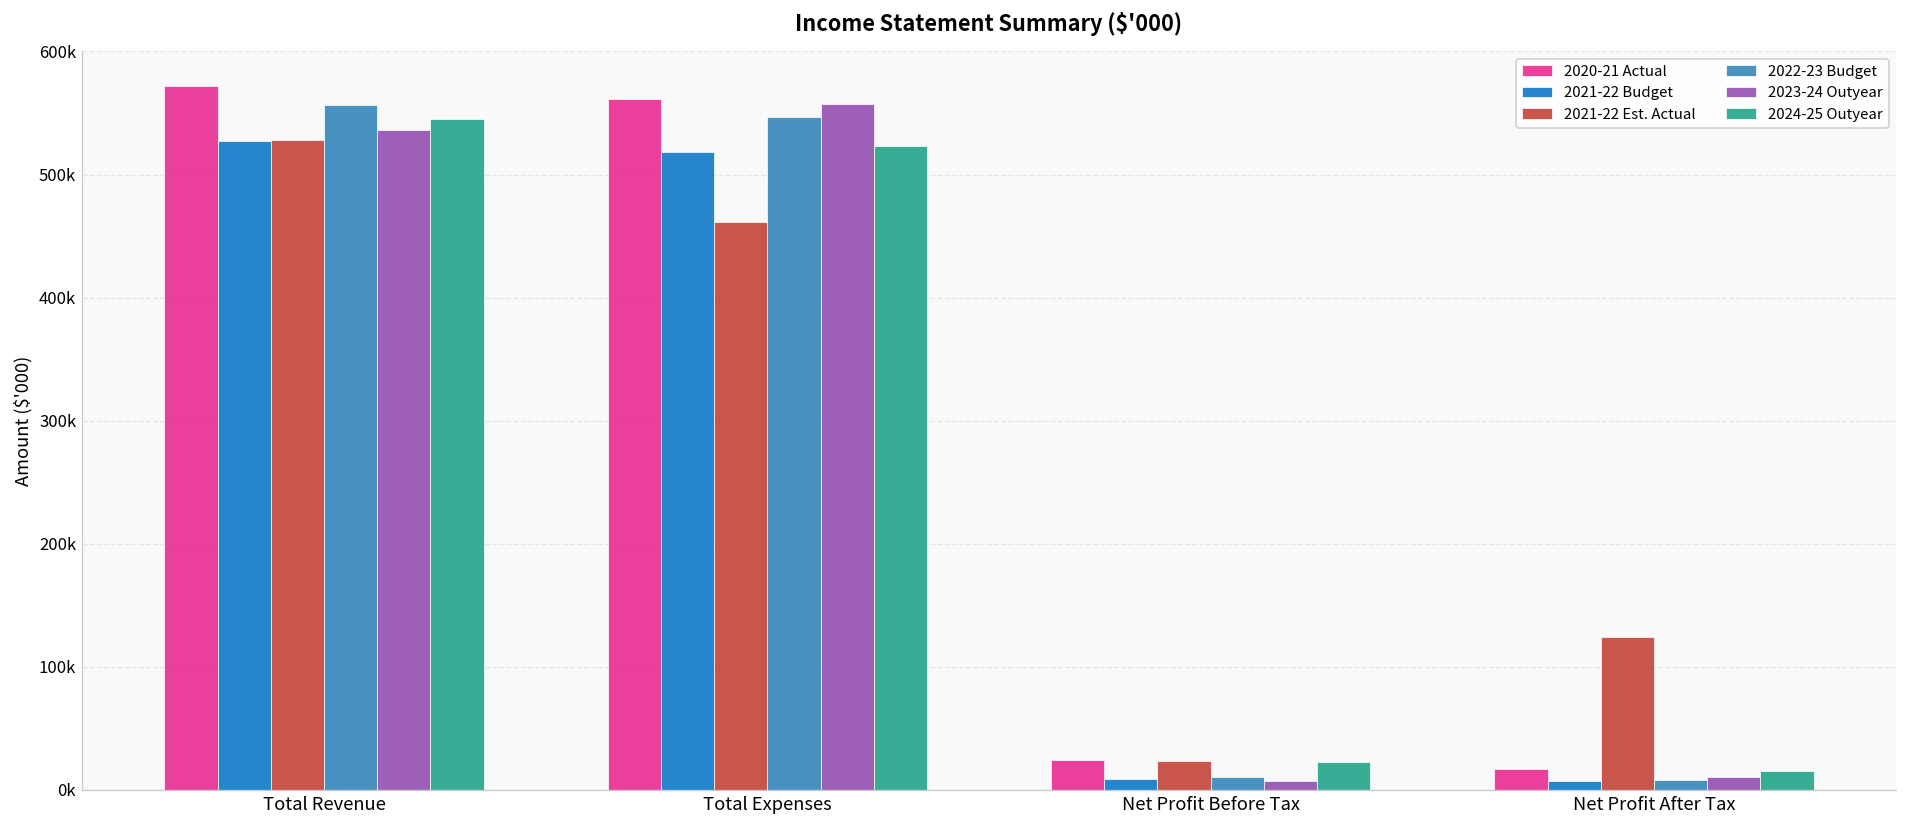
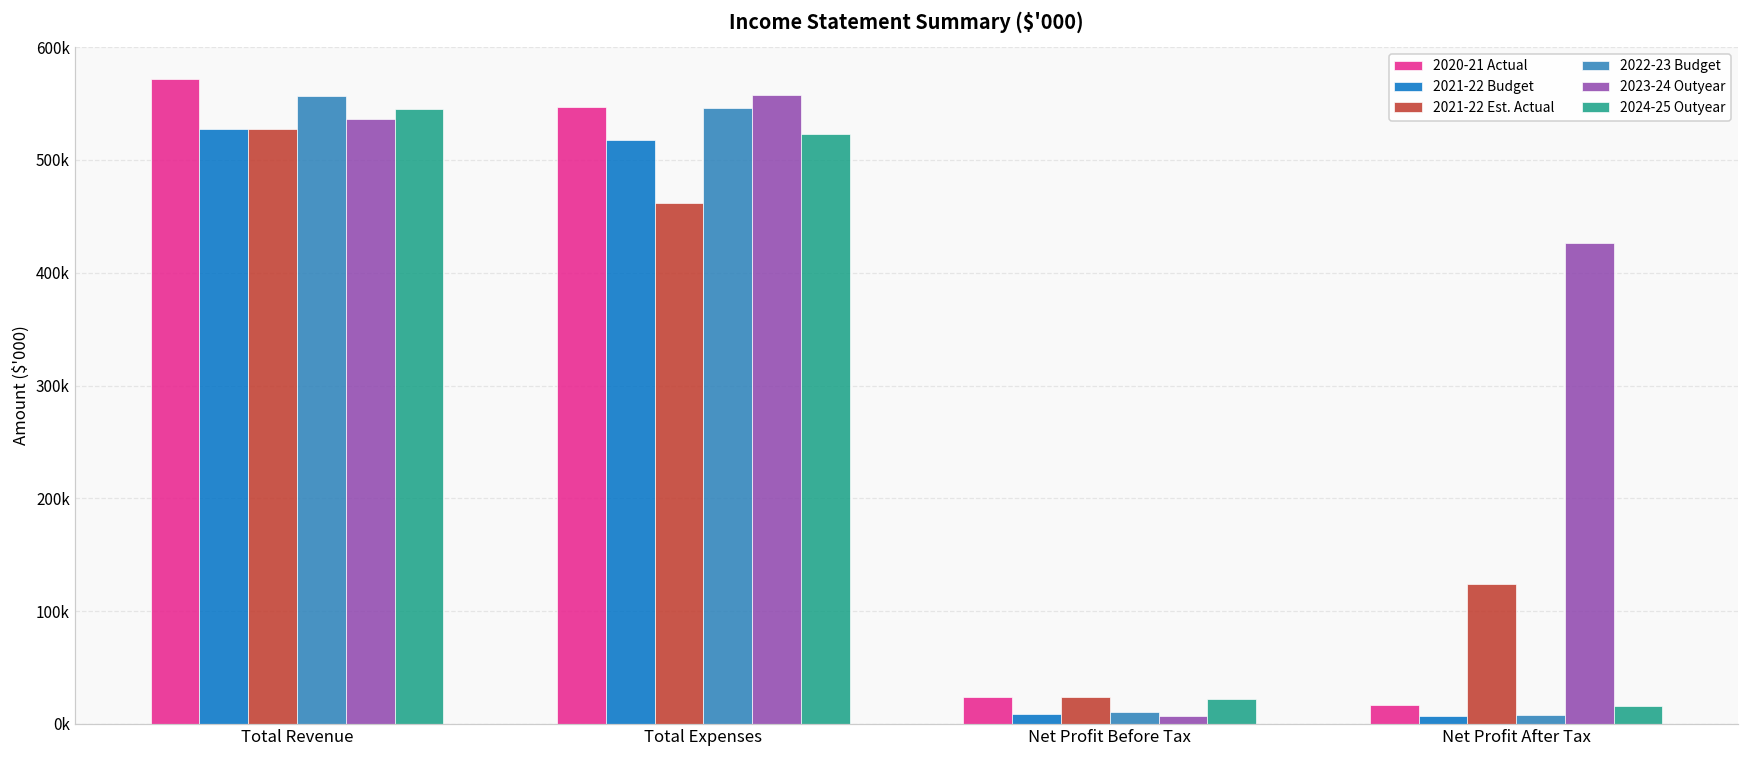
  {
    "2020-21 Actual": {
      "Total Revenue": 572000,
-     "Total Expenses": 562000,
+     "Total Expenses": 547000,
      "Net Profit Before Tax": 24000,
      "Net Profit After Tax": 17000
    },
    "2021-22 Est. Actual": {
      "Total Revenue": 528000,
      "Total Expenses": 461000,
      "Net Profit Before Tax": 24000,
      "Net Profit After Tax": 124000
    },
    "2023-24 Outyear": {
      "Total Revenue": 536000,
      "Total Expenses": 558000,
      "Net Profit Before Tax": 7000,
-     "Net Profit After Tax": 11000
+     "Net Profit After Tax": 426000
    },
    "2024-25 Outyear": {
      "Total Revenue": 545000,
      "Total Expenses": 523000,
      "Net Profit Before Tax": 22000,
      "Net Profit After Tax": 16000
    }
  }
